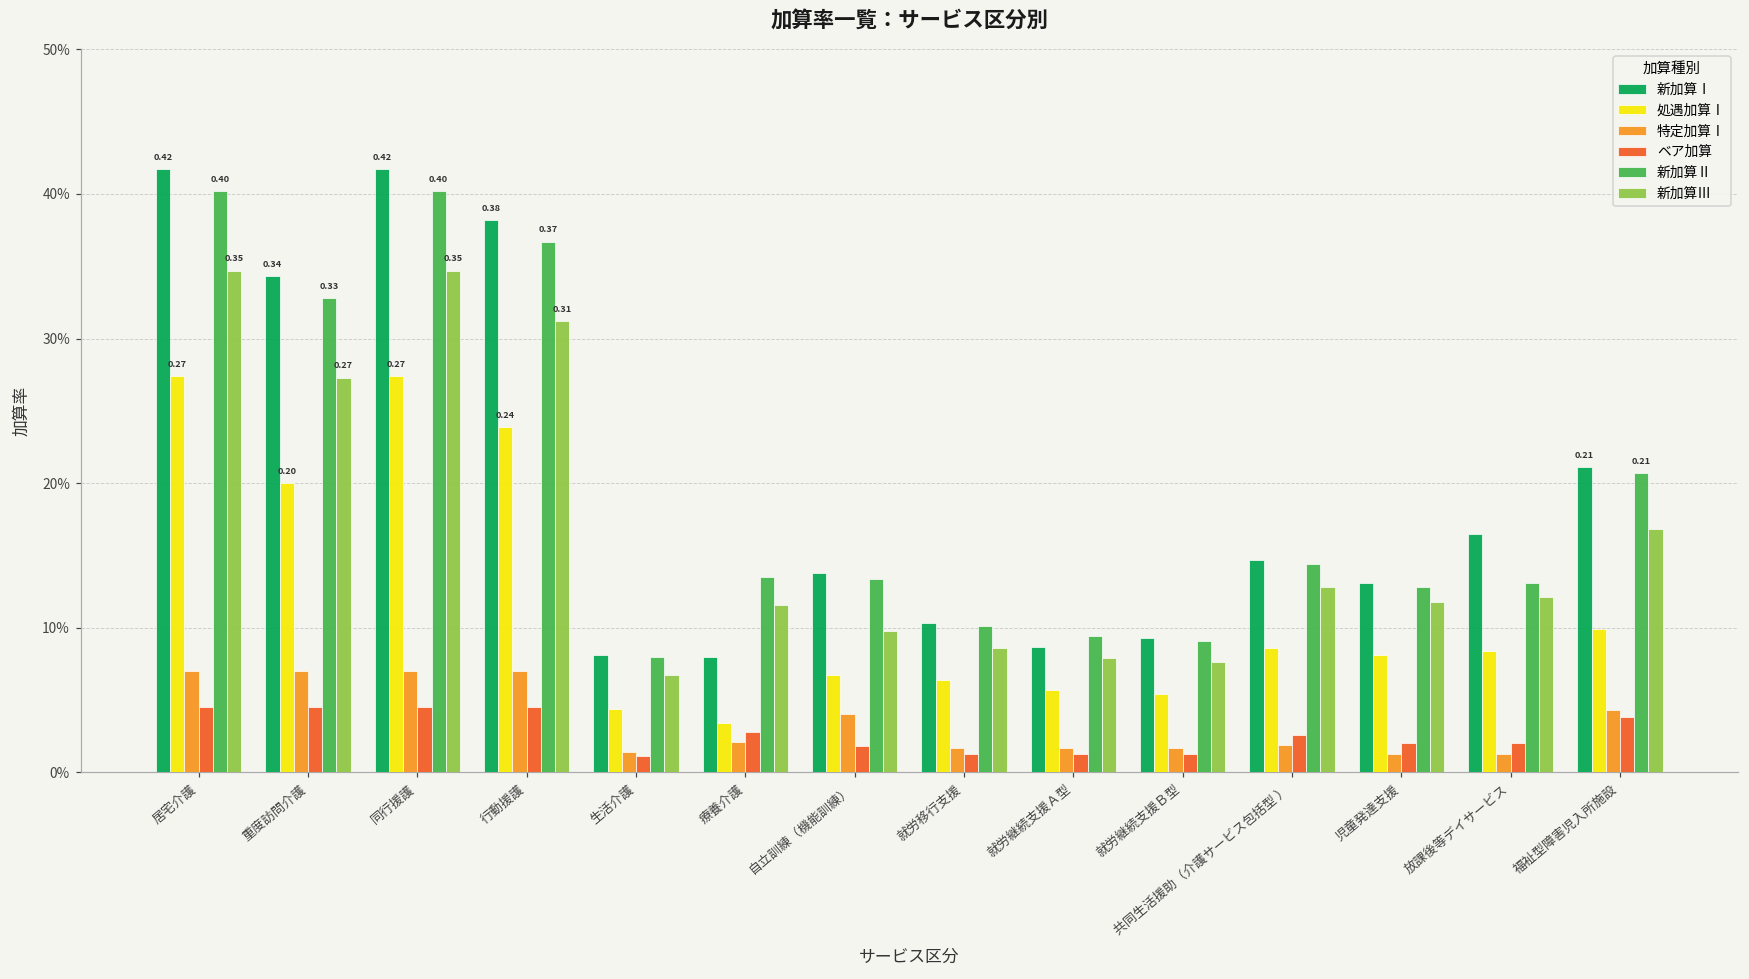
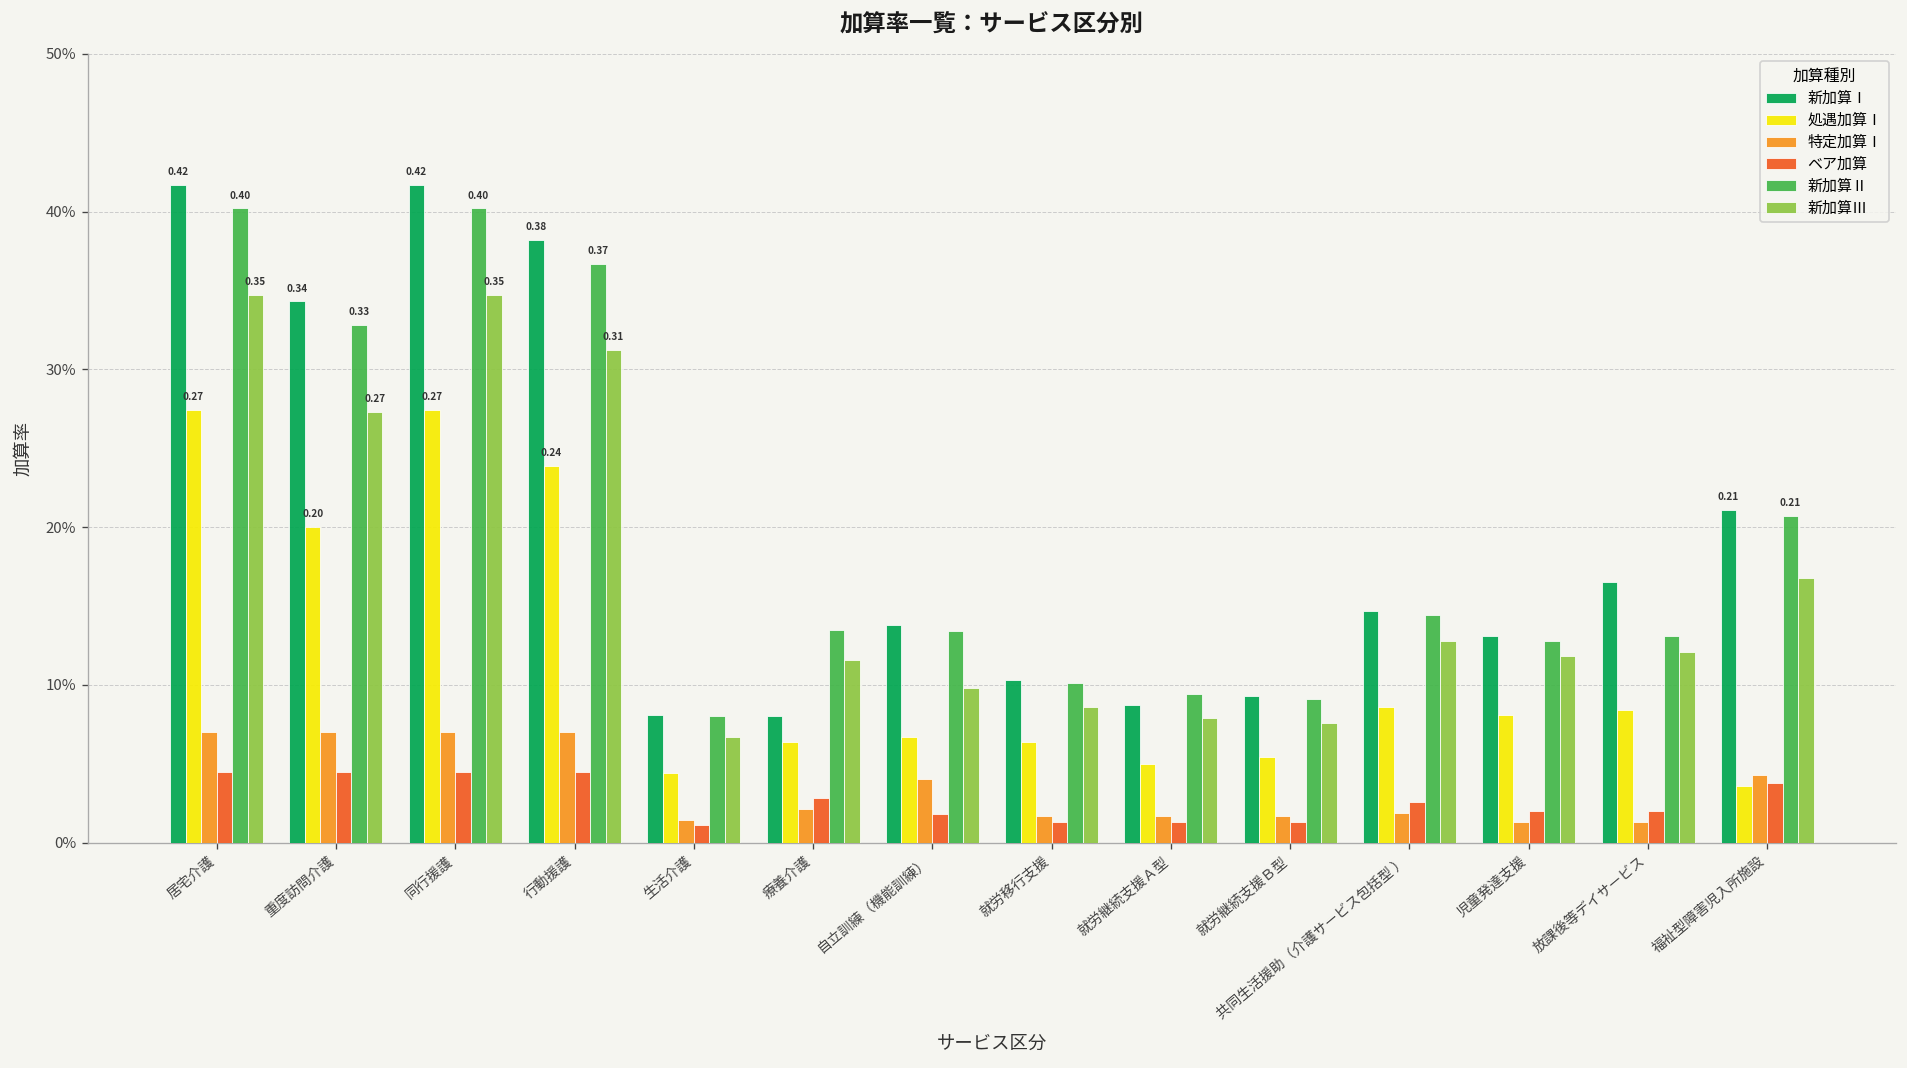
  {
    "新加算Ⅰ": {
      "居宅介護": "0.42",
      "重度訪問介護": "0.34",
      "同行援護": "0.42",
      "行動援護": "0.38",
      "福祉型障害児入所施設": "0.21"
    },
    "処遇加算Ⅰ": {
      "生活介護": "4.4%",
-     "療養介護": "3.4%",
+     "療養介護": "6.4%",
      "自立訓練（機能訓練）": "6.7%",
      "就労移行支援": "6.4%",
-     "就労継続支援Ａ型": "5.7%",
+     "就労継続支援Ａ型": "5.0%",
      "就労継続支援Ｂ型": "5.4%",
      "共同生活援助（介護サービス包括型 ）": "8.6%",
      "児童発達支援": "8.1%",
      "放課後等デイサービス": "8.4%",
-     "福祉型障害児入所施設": "9.9%"
+     "福祉型障害児入所施設": "3.6%"
    },
    "新加算Ⅱ": {
      "居宅介護": "0.40",
      "重度訪問介護": "0.33",
      "同行援護": "0.40",
      "行動援護": "0.37",
      "福祉型障害児入所施設": "0.21"
    },
    "新加算Ⅲ": {
      "居宅介護": "0.35",
      "重度訪問介護": "0.27",
      "同行援護": "0.35",
      "行動援護": "0.31"
    }
  }
